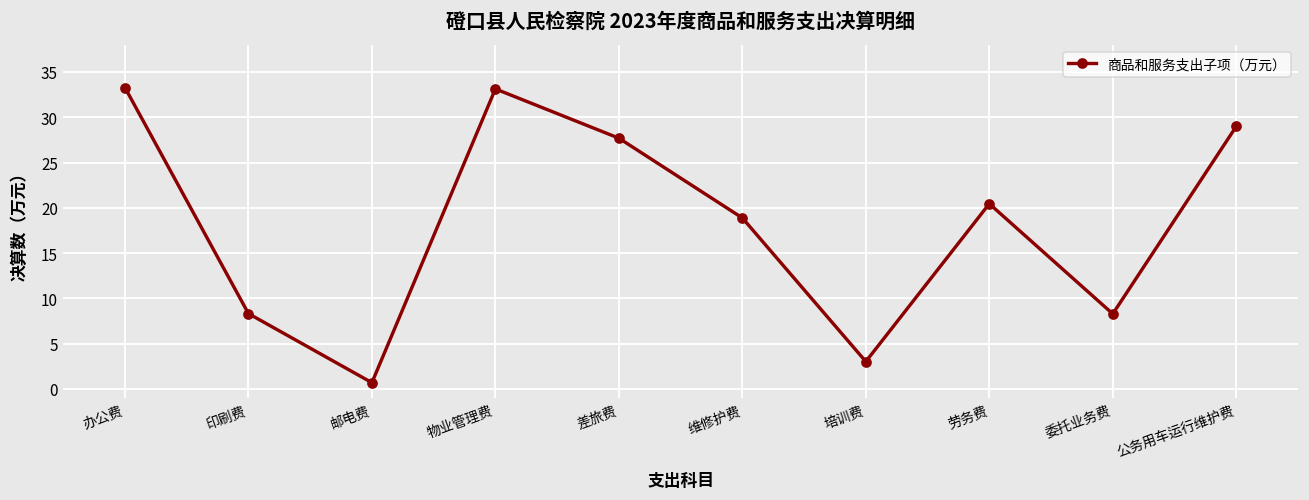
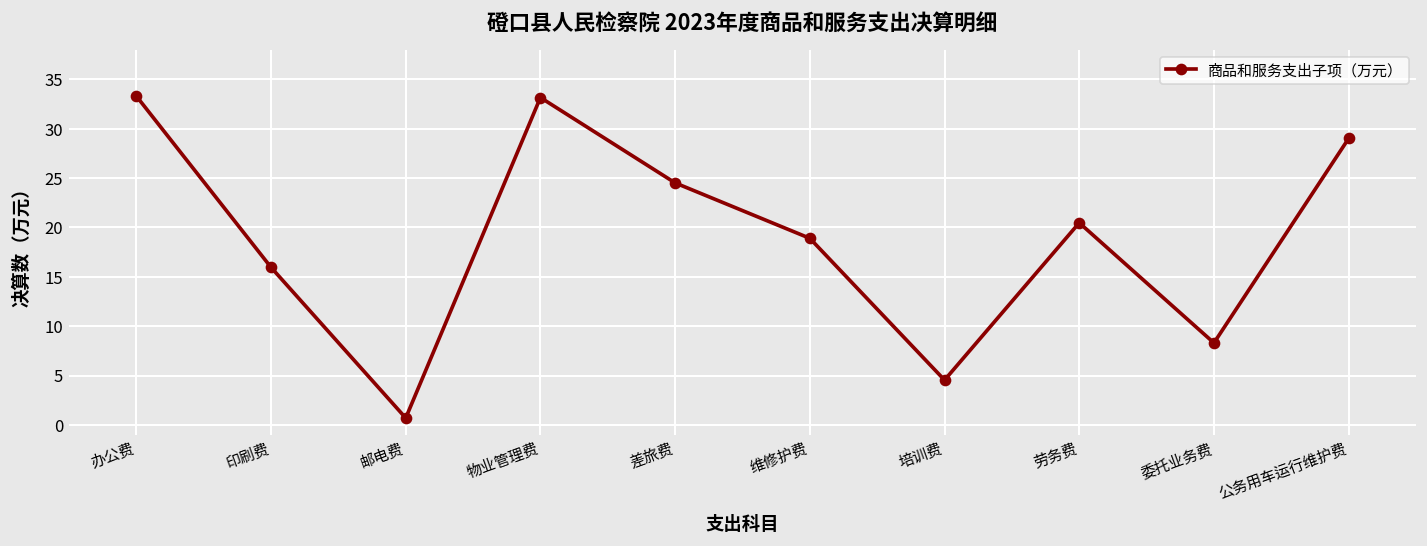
  {
    "办公费": 33,
-   "印刷费": 8,
+   "印刷费": 16,
    "邮电费": 1,
    "物业管理费": 33,
-   "差旅费": 28,
+   "差旅费": 25,
    "维修护费": 19,
-   "培训费": 3,
+   "培训费": 5,
    "劳务费": 20,
    "委托业务费": 8,
    "公务用车运行维护费": 29
  }
